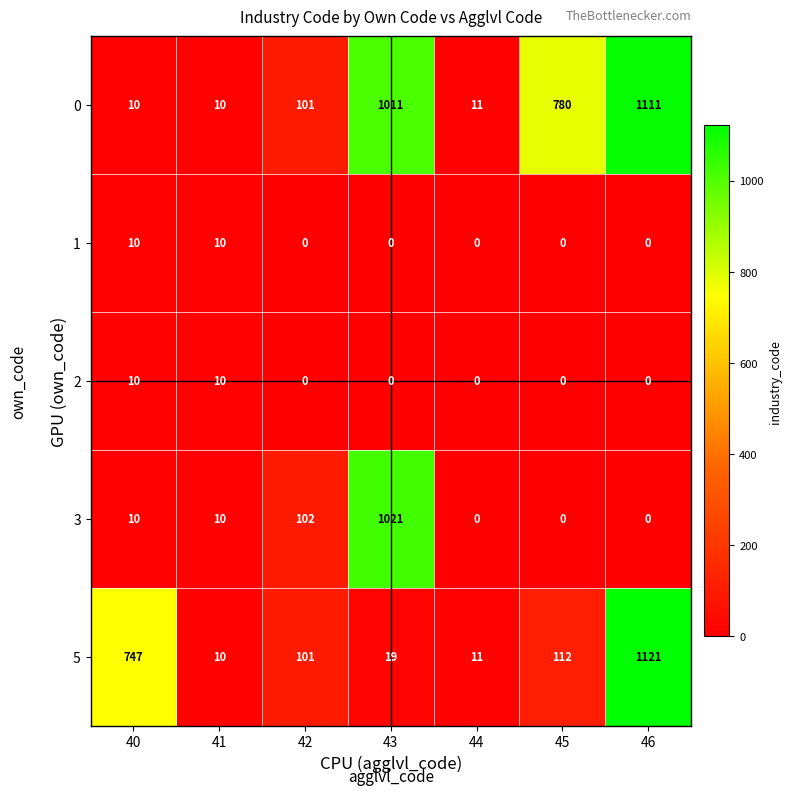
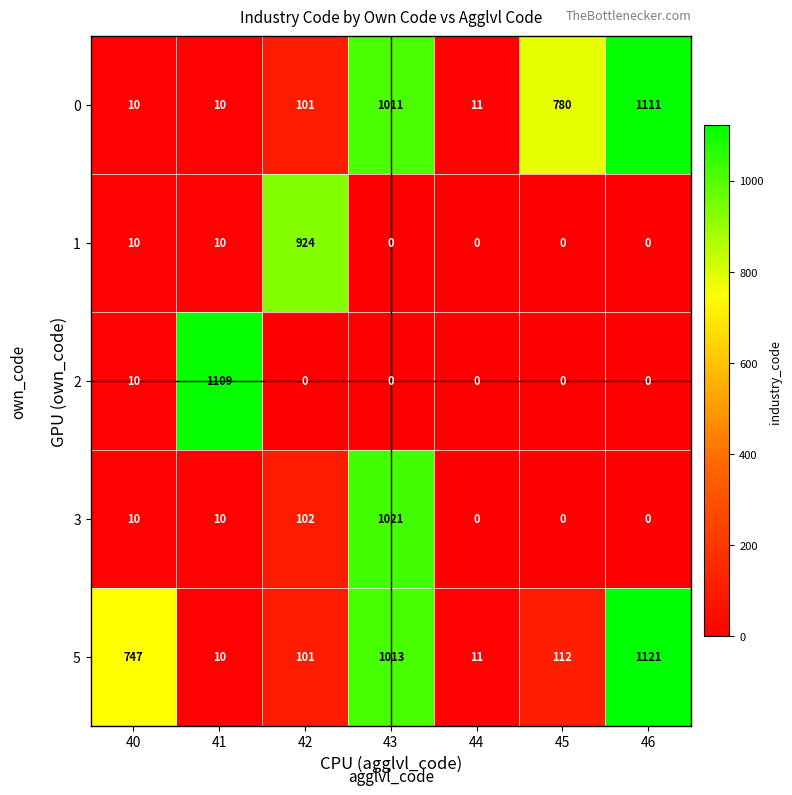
  {
    "0": {
      "40": 10,
      "41": 10,
      "42": 101,
      "43": 1011,
      "44": 11,
      "45": 780,
      "46": 1111
    },
    "1": {
      "40": 10,
      "41": 10,
-     "42": 0,
+     "42": 924,
      "43": 0,
      "44": 0,
      "45": 0,
      "46": 0
    },
    "2": {
      "40": 10,
-     "41": 10,
+     "41": 1109,
      "42": 0,
      "43": 0,
      "44": 0,
      "45": 0,
      "46": 0
    },
    "3": {
      "40": 10,
      "41": 10,
      "42": 102,
      "43": 1021,
      "44": 0,
      "45": 0,
      "46": 0
    },
    "5": {
      "40": 747,
      "41": 10,
      "42": 101,
-     "43": 19,
+     "43": 1013,
      "44": 11,
      "45": 112,
      "46": 1121
    }
  }
